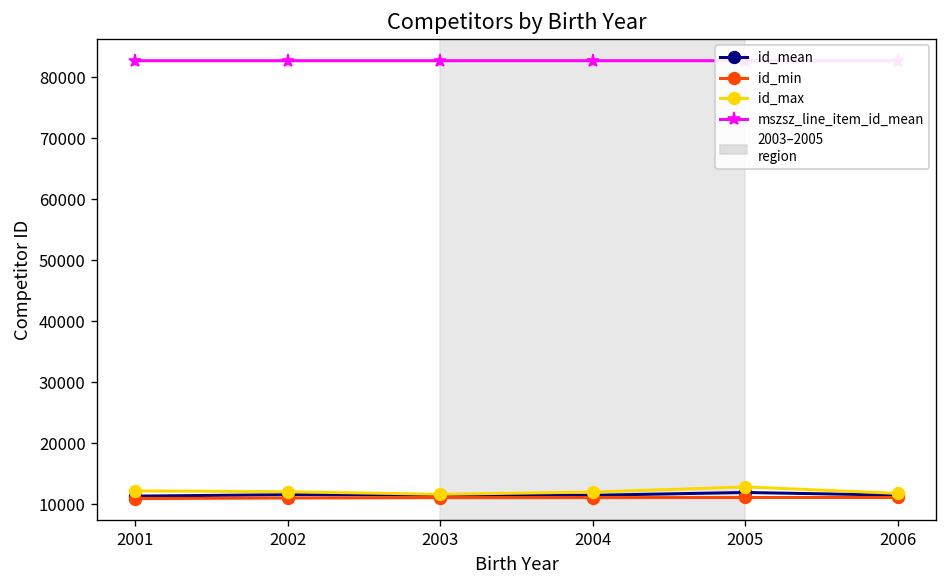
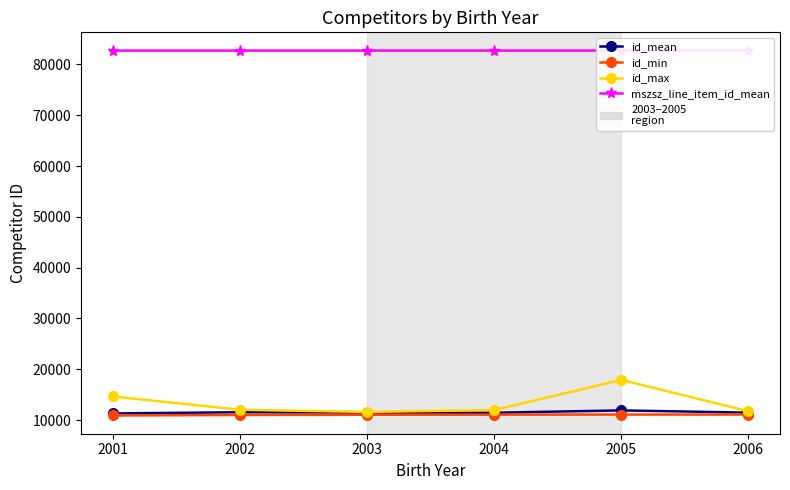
  {
    "id_mean": {
      "2005": 12000
    },
    "id_min": {
      "2002": 11000,
      "2005": 11000
    },
    "id_max": {
-     "2001": 12000,
+     "2001": 15000,
      "2004": 12000,
-     "2005": 13000
+     "2005": 18000
    },
    "mszsz_line_item_id_mean": {
      "2001": 83000,
      "2002": 83000,
      "2003": 83000,
      "2004": 83000
    }
  }
